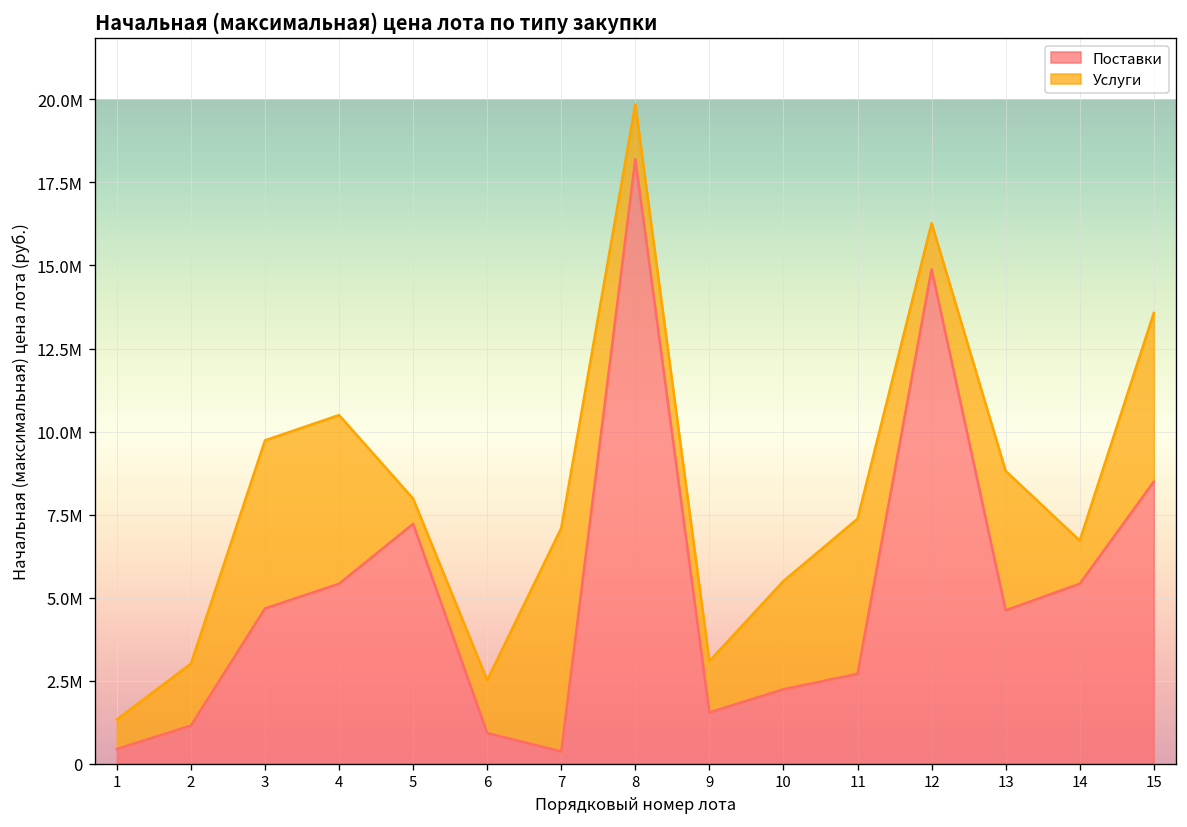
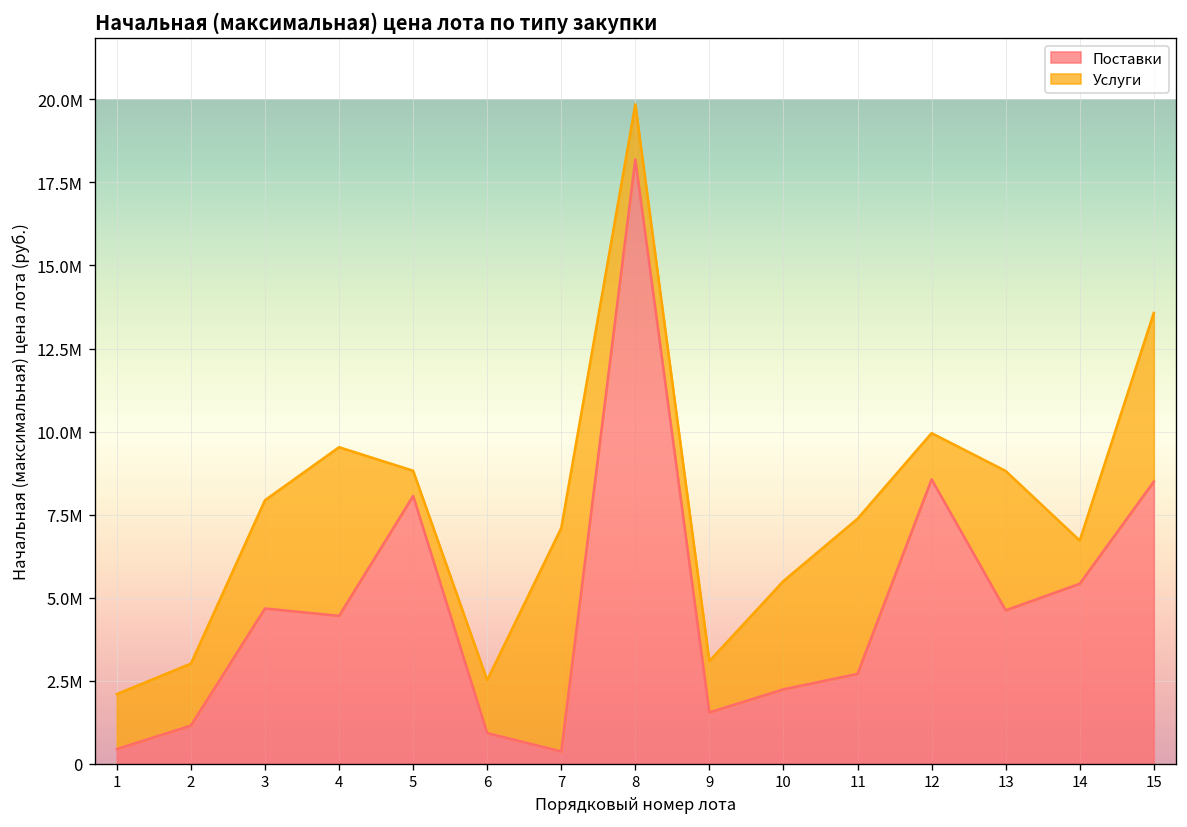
  {
    "Поставки": {
      "1": 400000,
      "2": 1100000,
      "3": 4700000,
-     "4": 5400000,
-     "5": 7200000,
+     "4": 4400000,
+     "5": 8100000,
      "6": 900000,
      "7": 400000,
      "8": 18200000,
      "9": 1500000,
      "10": 2200000,
      "11": 2700000,
-     "12": 14900000,
+     "12": 8600000,
      "13": 4600000,
      "14": 5400000,
      "15": 8500000
    },
    "Услуги": {
-     "1": 900000,
+     "1": 1700000,
      "2": 1900000,
-     "3": 5100000,
+     "3": 3300000,
      "4": 5100000,
      "5": 800000,
      "6": 1600000,
      "7": 6700000,
      "8": 1700000,
      "9": 1500000,
      "10": 3300000,
      "11": 4700000,
      "12": 1400000,
      "13": 4200000,
      "14": 1300000,
      "15": 5100000
    }
  }
